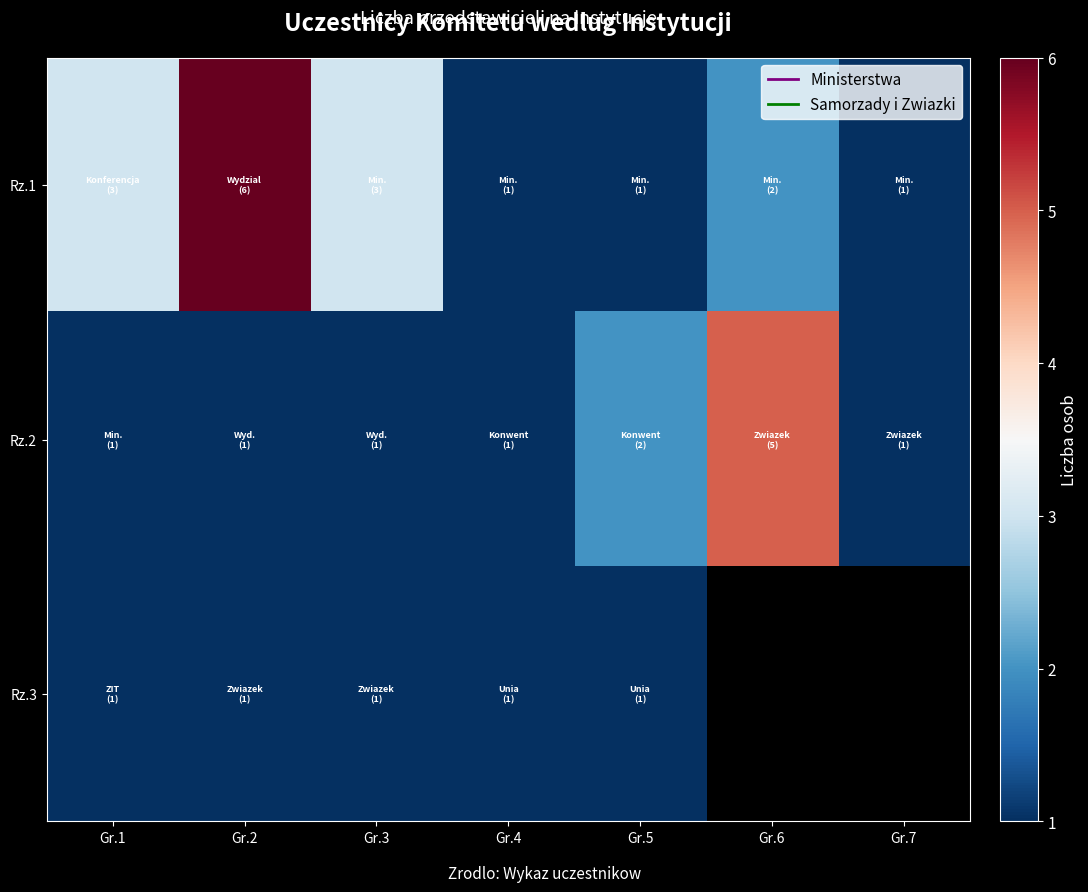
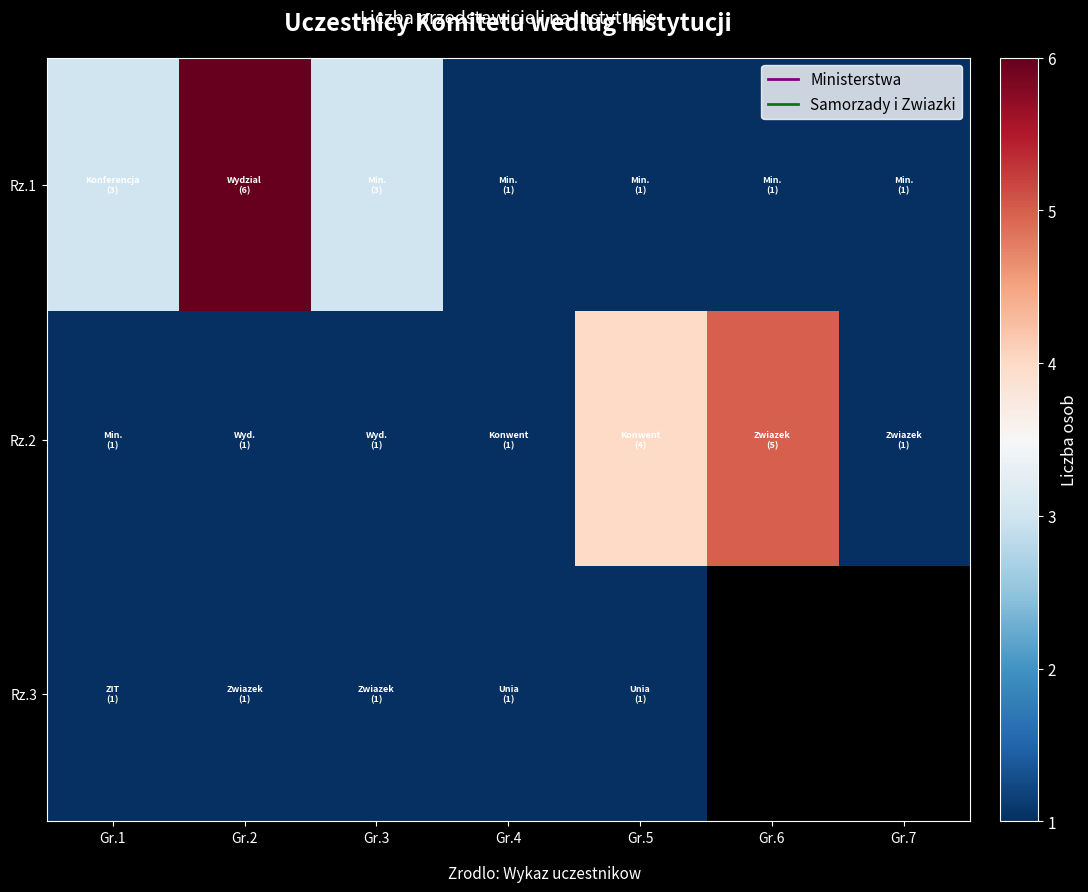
  {
    "Rz.1": {
      "Gr.2": "(6)",
      "Gr.4": "(1)",
      "Gr.5": "(1)",
-     "Gr.6": "(2)",
+     "Gr.6": "(1)",
      "Gr.7": "(1)"
    },
    "Rz.2": {
      "Gr.1": "(1)",
      "Gr.2": "(1)",
      "Gr.3": "(1)",
      "Gr.4": "(1)",
-     "Gr.5": "(2)",
+     "Gr.5": "(4)",
      "Gr.6": "(5)",
      "Gr.7": "(1)"
    },
    "Rz.3": {
      "Gr.1": "(1)",
      "Gr.2": "(1)",
      "Gr.3": "(1)",
      "Gr.4": "(1)",
      "Gr.5": "(1)"
    }
  }
